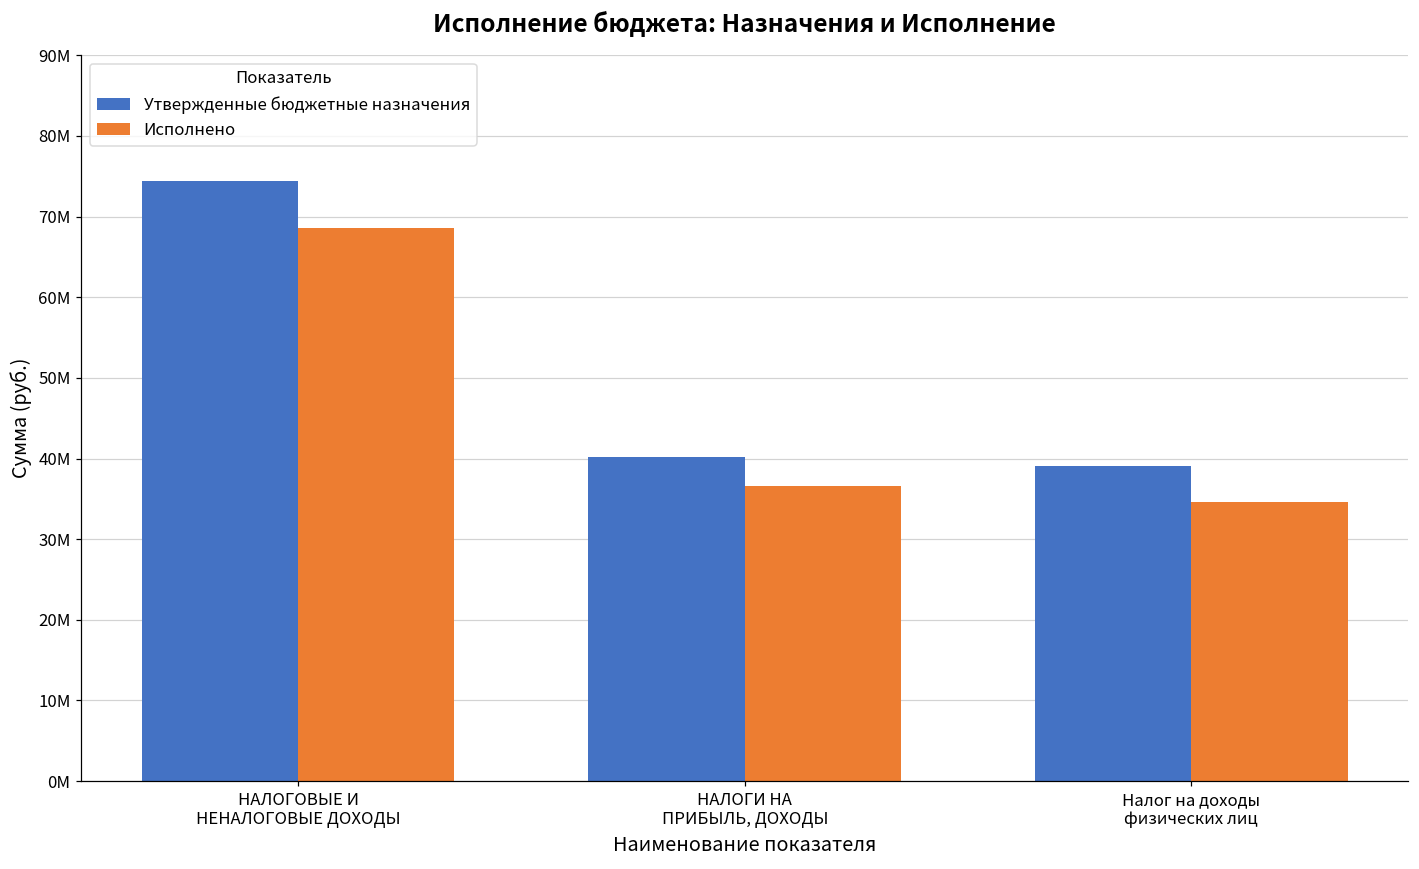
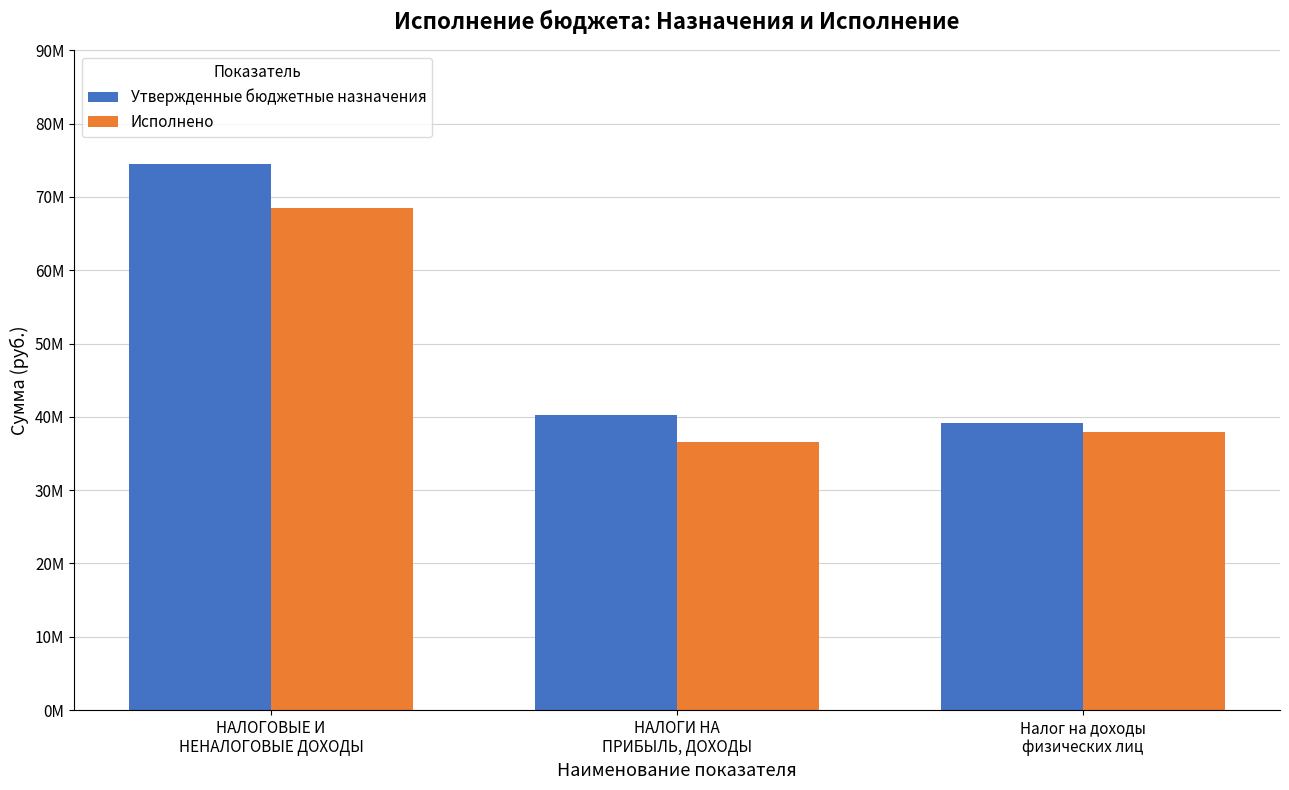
  {
    "Утвержденные бюджетные назначения": {
      "НАЛОГОВЫЕ И НЕНАЛОГОВЫЕ ДОХОДЫ": 74000000,
      "НАЛОГИ НА ПРИБЫЛЬ, ДОХОДЫ": 40000000,
      "Налог на доходы физических лиц": 39000000
    },
    "Исполнено": {
      "НАЛОГОВЫЕ И НЕНАЛОГОВЫЕ ДОХОДЫ": 69000000,
      "НАЛОГИ НА ПРИБЫЛЬ, ДОХОДЫ": 37000000,
-     "Налог на доходы физических лиц": 35000000
+     "Налог на доходы физических лиц": 38000000
    }
  }
